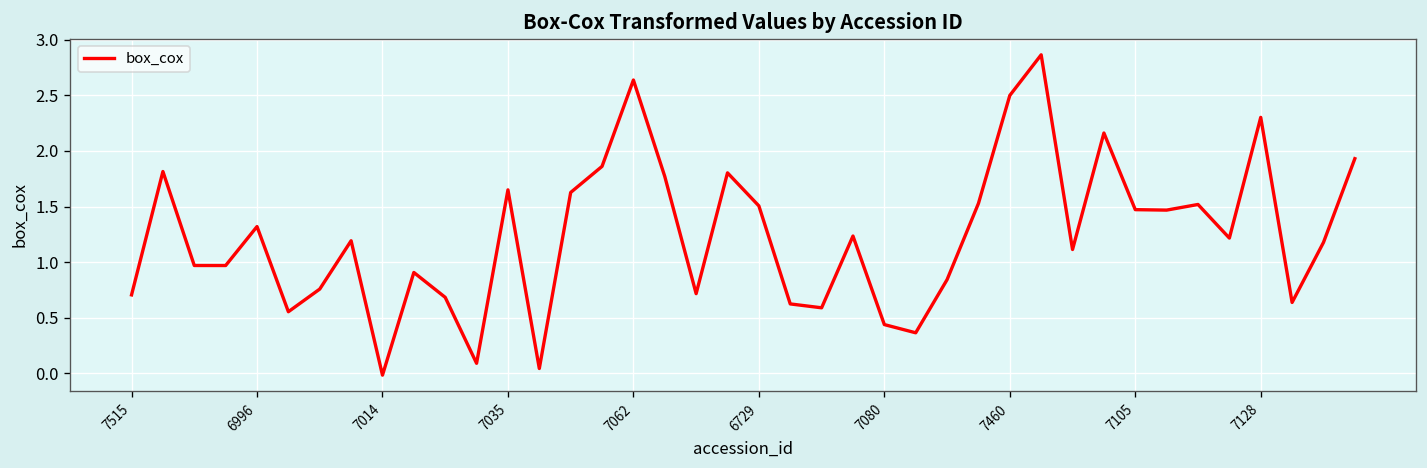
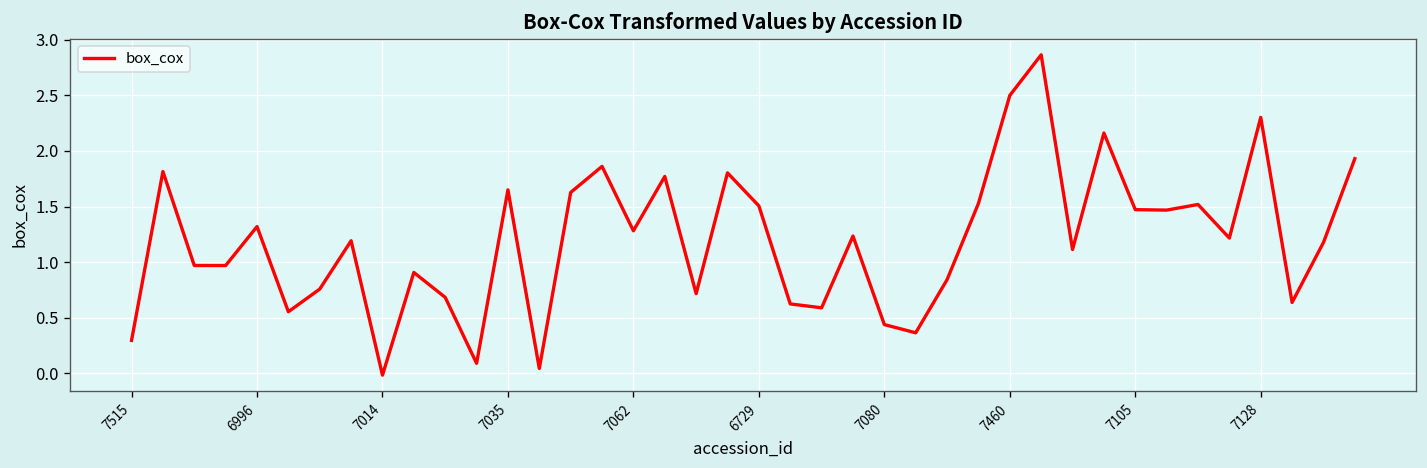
  {
-   "7515": 0.7,
+   "7515": 0.3,
    "6996": 1.3,
    "7014": 0.0,
    "7035": 1.6,
-   "7062": 2.6,
+   "7062": 1.3,
    "6729": 1.5,
    "7080": 0.4,
    "7460": 2.5,
    "7105": 1.5,
    "7128": 2.3
  }
